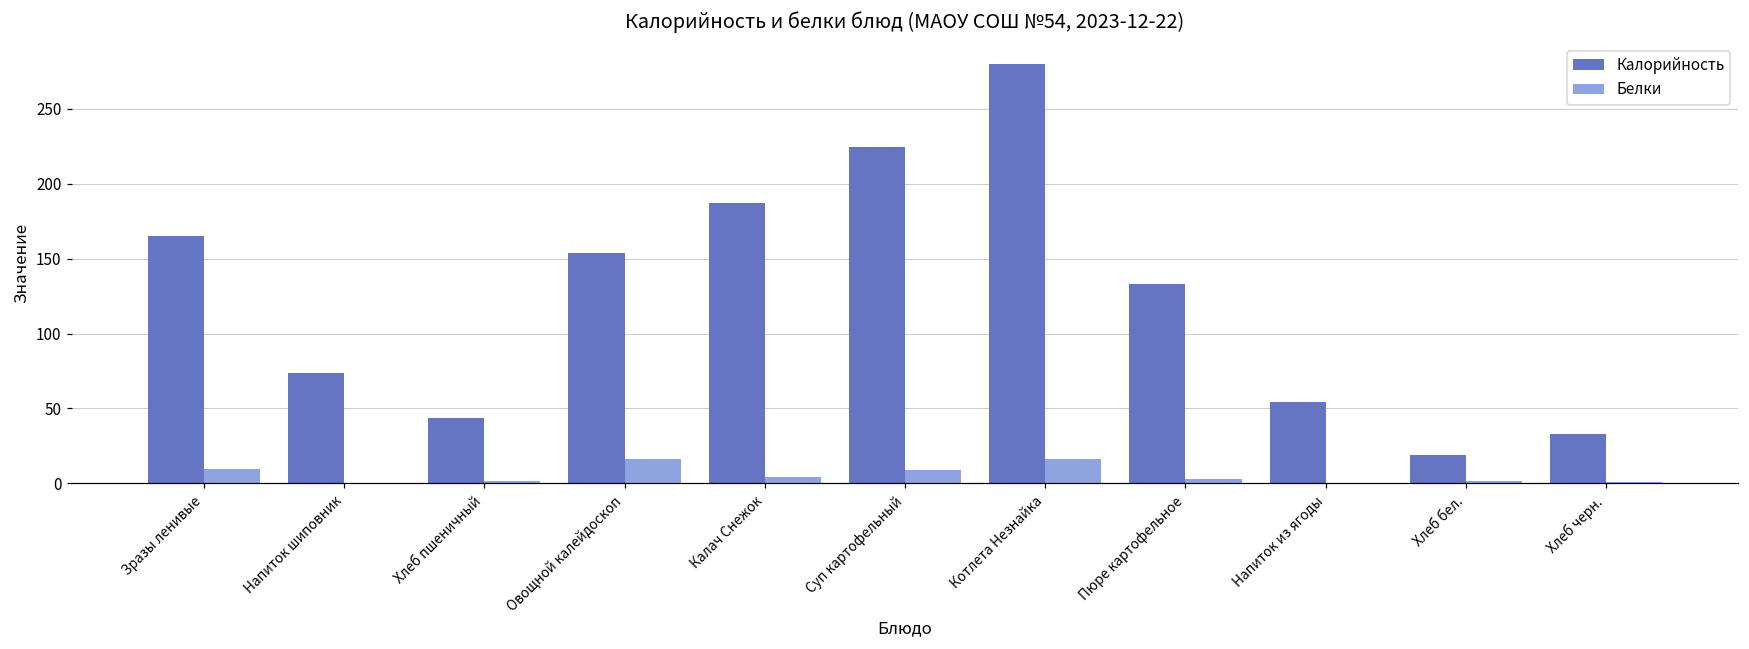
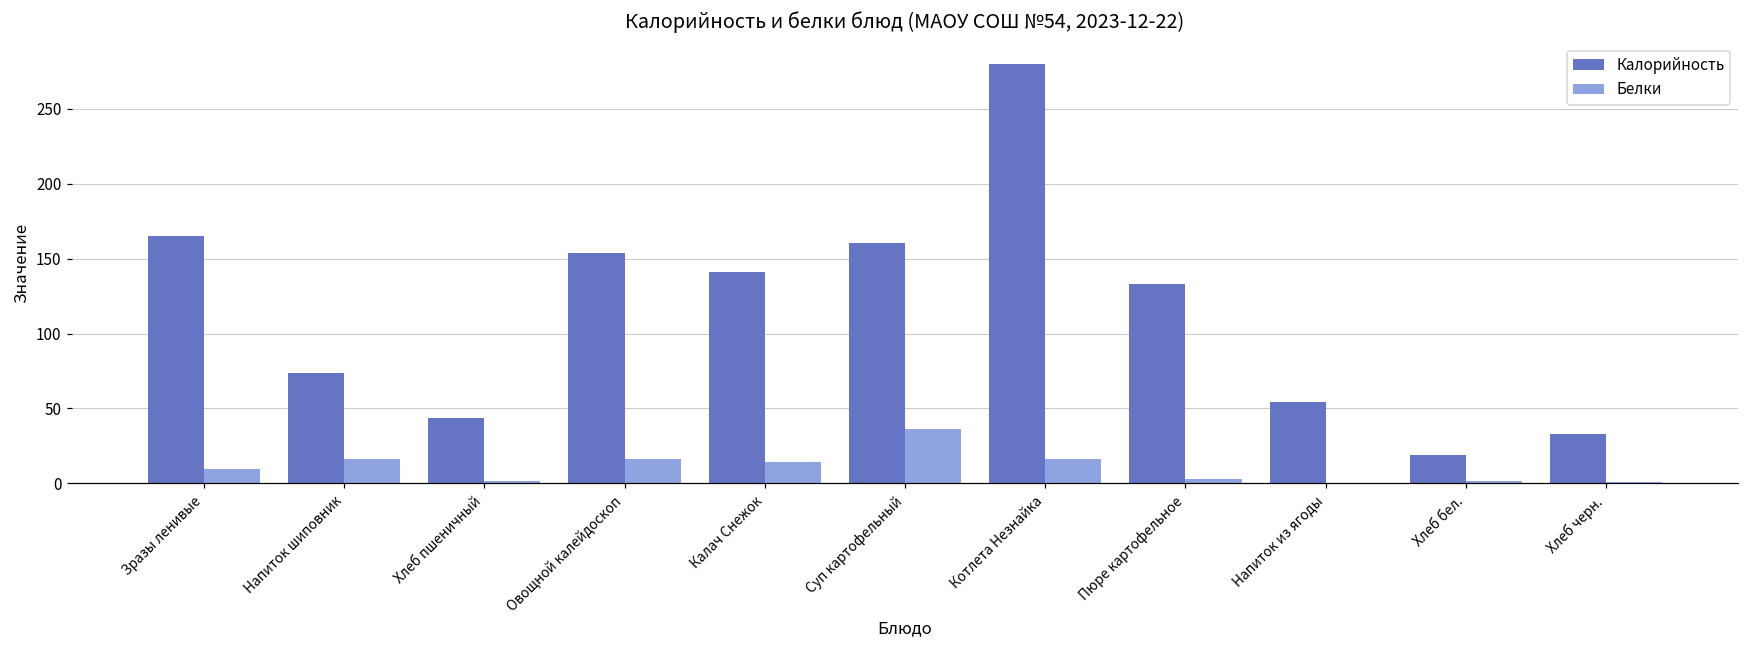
  {
    "Калорийность": {
      "Зразы ленивые": 165,
      "Напиток шиповник": 74,
      "Хлеб пшеничный": 44,
      "Овощной калейдоскоп": 154,
-     "Калач Снежок": 187,
-     "Суп картофельный": 225,
+     "Калач Снежок": 141,
+     "Суп картофельный": 160,
      "Котлета Незнайка": 280,
      "Пюре картофельное": 133,
      "Напиток из ягоды": 54,
      "Хлеб бел.": 19,
      "Хлеб черн.": 33
    },
    "Белки": {
      "Зразы ленивые": 10,
-     "Напиток шиповник": 0,
+     "Напиток шиповник": 16,
      "Овощной калейдоскоп": 17,
-     "Калач Снежок": 4,
-     "Суп картофельный": 9,
+     "Калач Снежок": 14,
+     "Суп картофельный": 36,
      "Котлета Незнайка": 16,
      "Пюре картофельное": 3
    }
  }
